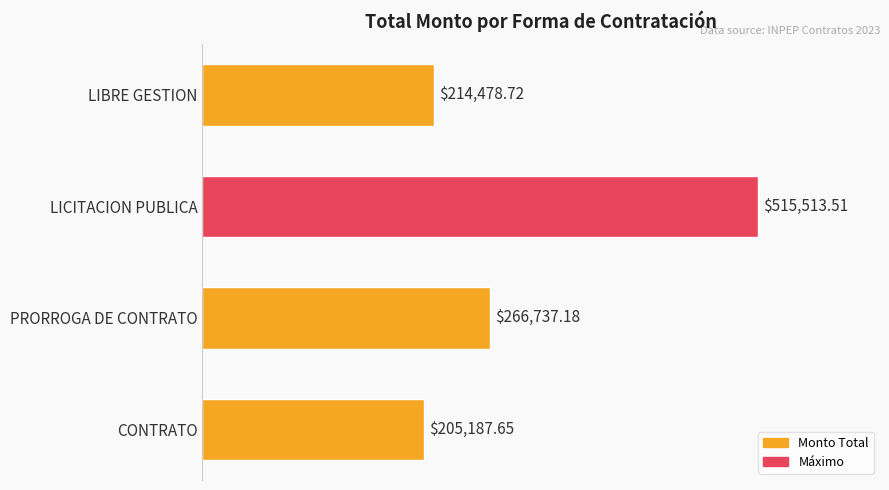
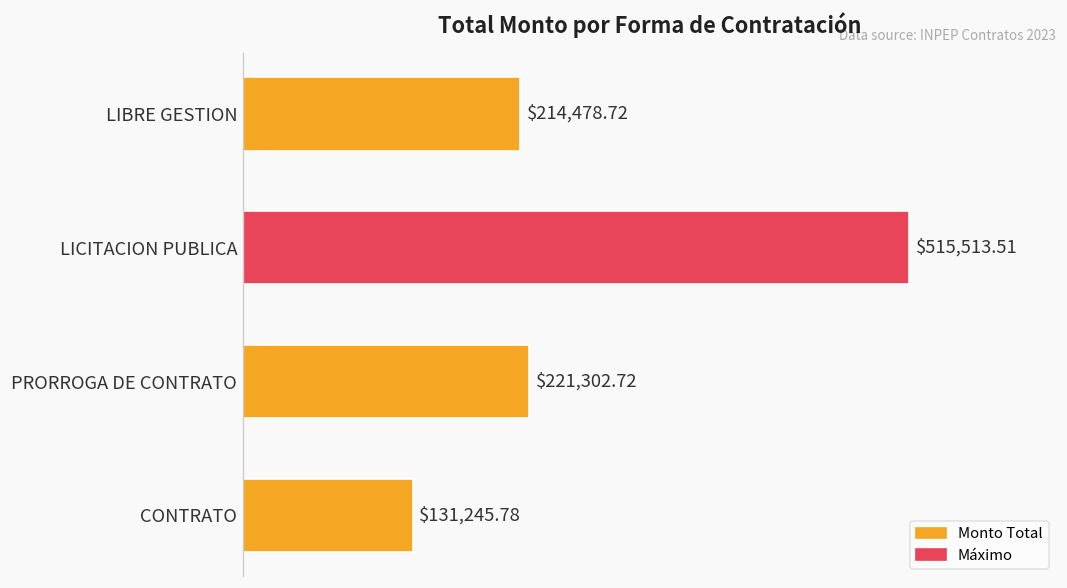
  {
    "LIBRE GESTION": "$214,478.72",
    "LICITACION PUBLICA": "$515,513.51",
-   "PRORROGA DE CONTRATO": "$266,737.18",
-   "CONTRATO": "$205,187.65"
+   "PRORROGA DE CONTRATO": "$221,302.72",
+   "CONTRATO": "$131,245.78"
  }
